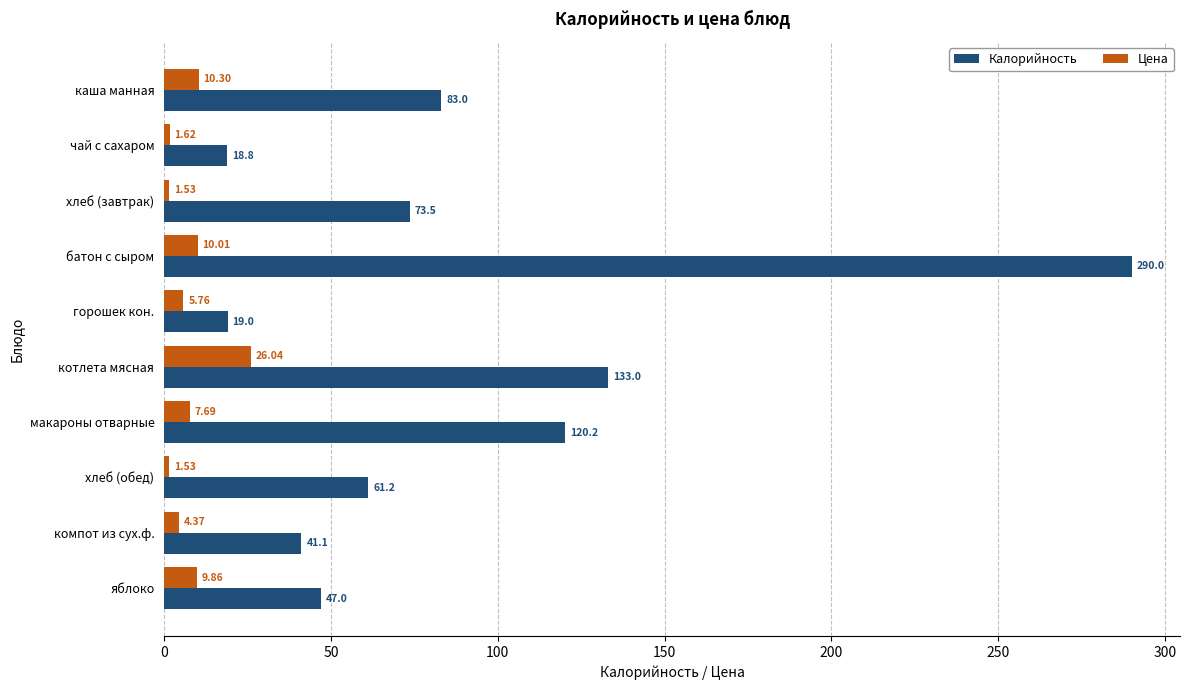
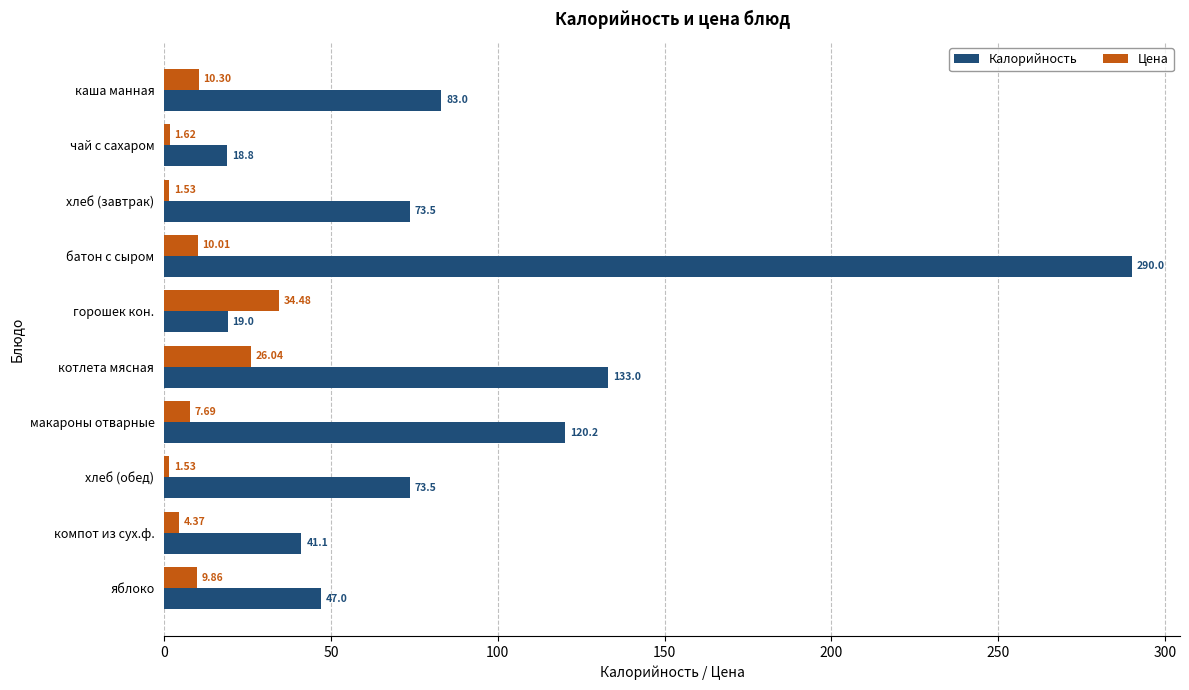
  {
    "Калорийность": {
      "каша манная": 83.0,
      "чай с сахаром": 18.8,
      "хлеб (завтрак)": 73.5,
      "батон с сыром": 290.0,
      "горошек кон.": 19.0,
      "котлета мясная": 133.0,
      "макароны отварные": 120.2,
-     "хлеб (обед)": 61.2,
+     "хлеб (обед)": 73.5,
      "компот из сух.ф.": 41.1,
      "яблоко": 47.0
    },
    "Цена": {
      "каша манная": 10.30,
      "чай с сахаром": 1.62,
      "хлеб (завтрак)": 1.53,
      "батон с сыром": 10.01,
-     "горошек кон.": 5.76,
+     "горошек кон.": 34.48,
      "котлета мясная": 26.04,
      "макароны отварные": 7.69,
      "хлеб (обед)": 1.53,
      "компот из сух.ф.": 4.37,
      "яблоко": 9.86
    }
  }
